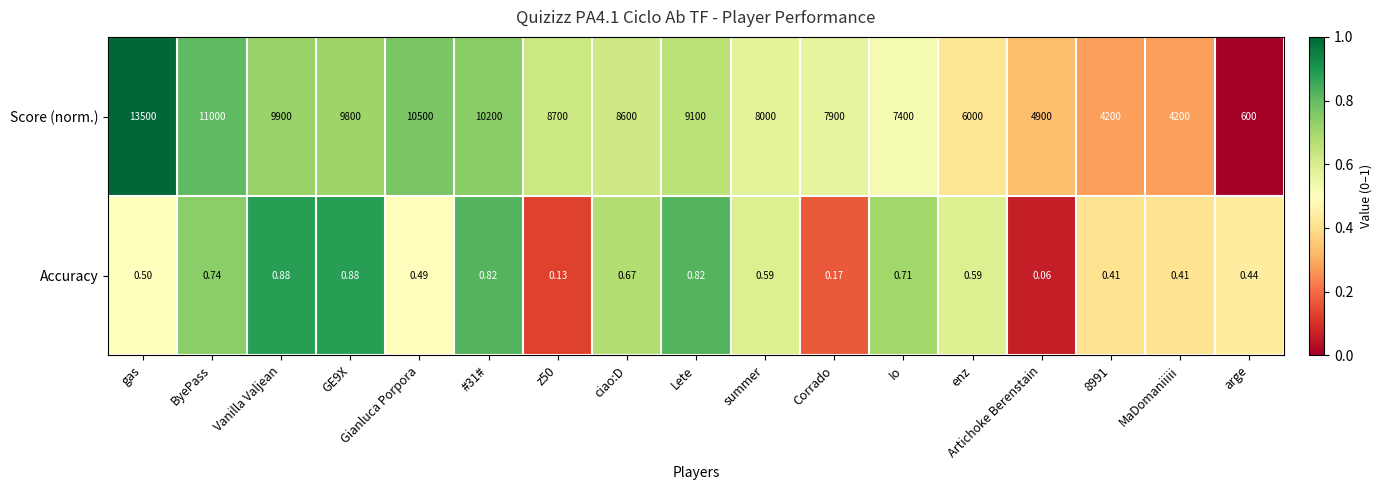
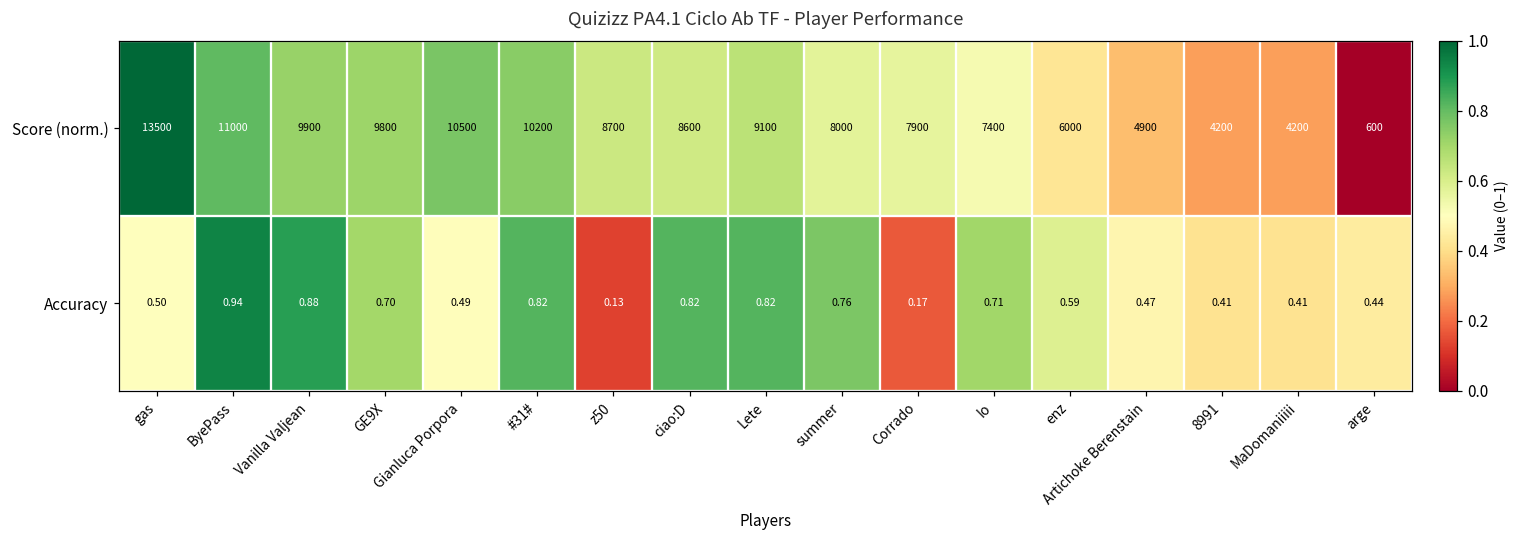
  {
    "Score (norm.)": {
      "gas": 13500,
      "ByePass": 11000,
      "Vanilla Valjean": 9900,
      "GE9X": 9800,
      "Gianluca Porpora": 10500,
      "#31#": 10200,
      "z50": 8700,
      "ciao:D": 8600,
      "Lete": 9100,
      "summer": 8000,
      "Corrado": 7900,
      "Io": 7400,
      "enz": 6000,
      "Artichoke Berenstain": 4900,
      "8991": 4200,
      "MaDomaniiiii": 4200,
      "arge": 600
    },
    "Accuracy": {
      "gas": 0.50,
-     "ByePass": 0.74,
+     "ByePass": 0.94,
      "Vanilla Valjean": 0.88,
-     "GE9X": 0.88,
+     "GE9X": 0.70,
      "Gianluca Porpora": 0.49,
      "#31#": 0.82,
      "z50": 0.13,
-     "ciao:D": 0.67,
+     "ciao:D": 0.82,
      "Lete": 0.82,
-     "summer": 0.59,
+     "summer": 0.76,
      "Corrado": 0.17,
      "Io": 0.71,
      "enz": 0.59,
-     "Artichoke Berenstain": 0.06,
+     "Artichoke Berenstain": 0.47,
      "8991": 0.41,
      "MaDomaniiiii": 0.41,
      "arge": 0.44
    }
  }
